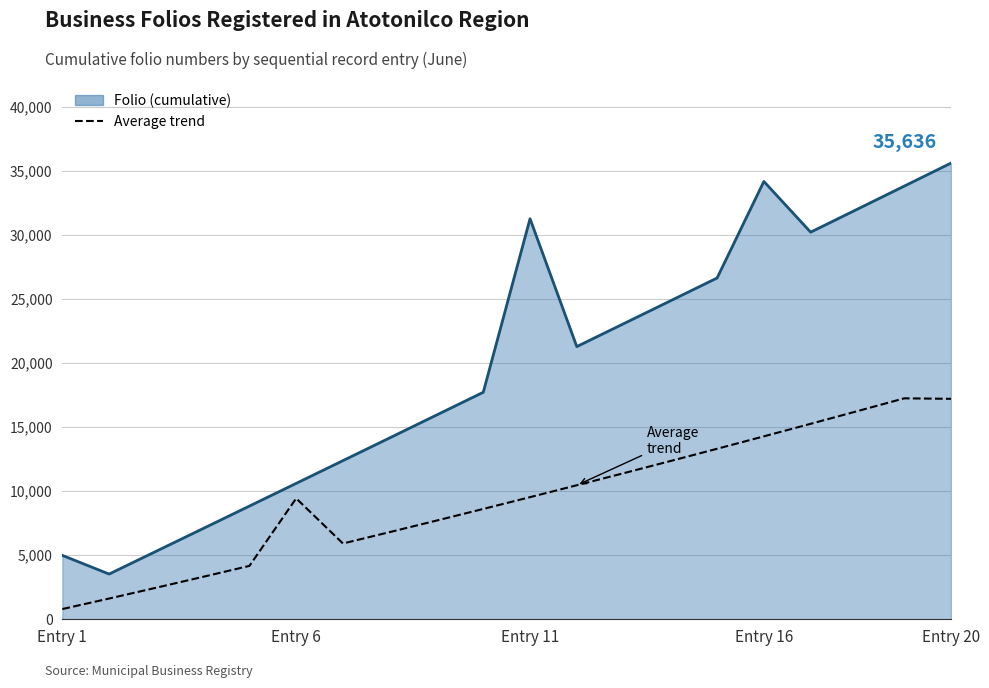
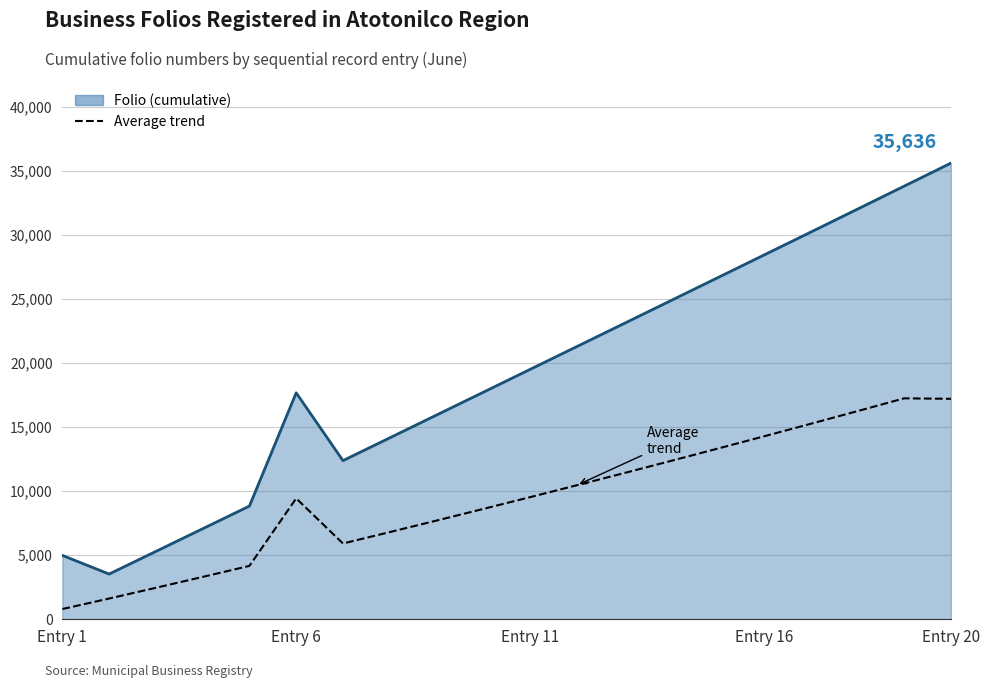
  {
    "Folio (cumulative)": {
      "Entry 1": "5,000",
-     "Entry 6": "10,600",
-     "Entry 11": "31,300",
-     "Entry 16": "34,200"
+     "Entry 6": "17,700",
+     "Entry 11": "19,500",
+     "Entry 16": "28,500"
    },
    "Average trend": {
      "Entry 1": "800",
      "Entry 6": "9,400",
      "Entry 11": "9,500",
      "Entry 16": "14,300",
      "Entry 20": "17,200"
    }
  }
